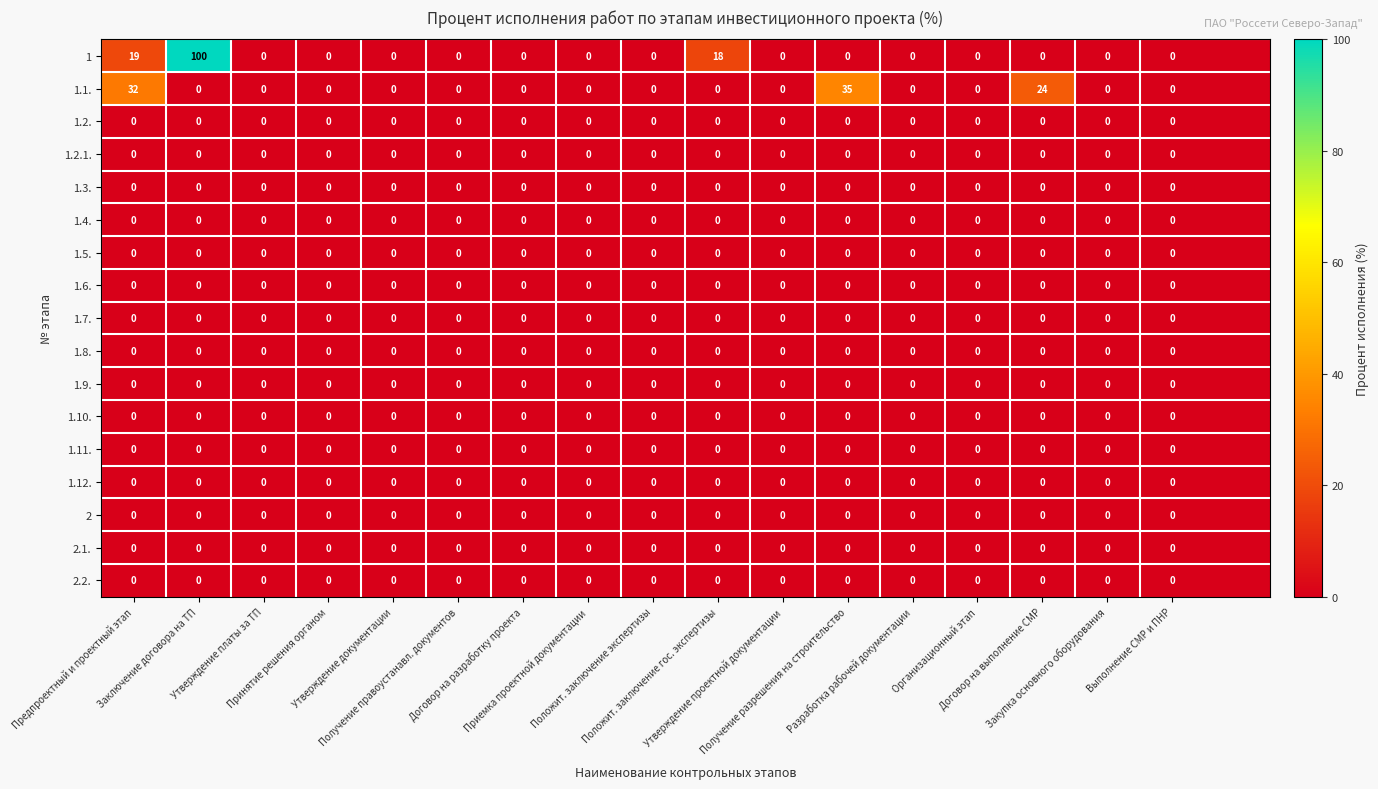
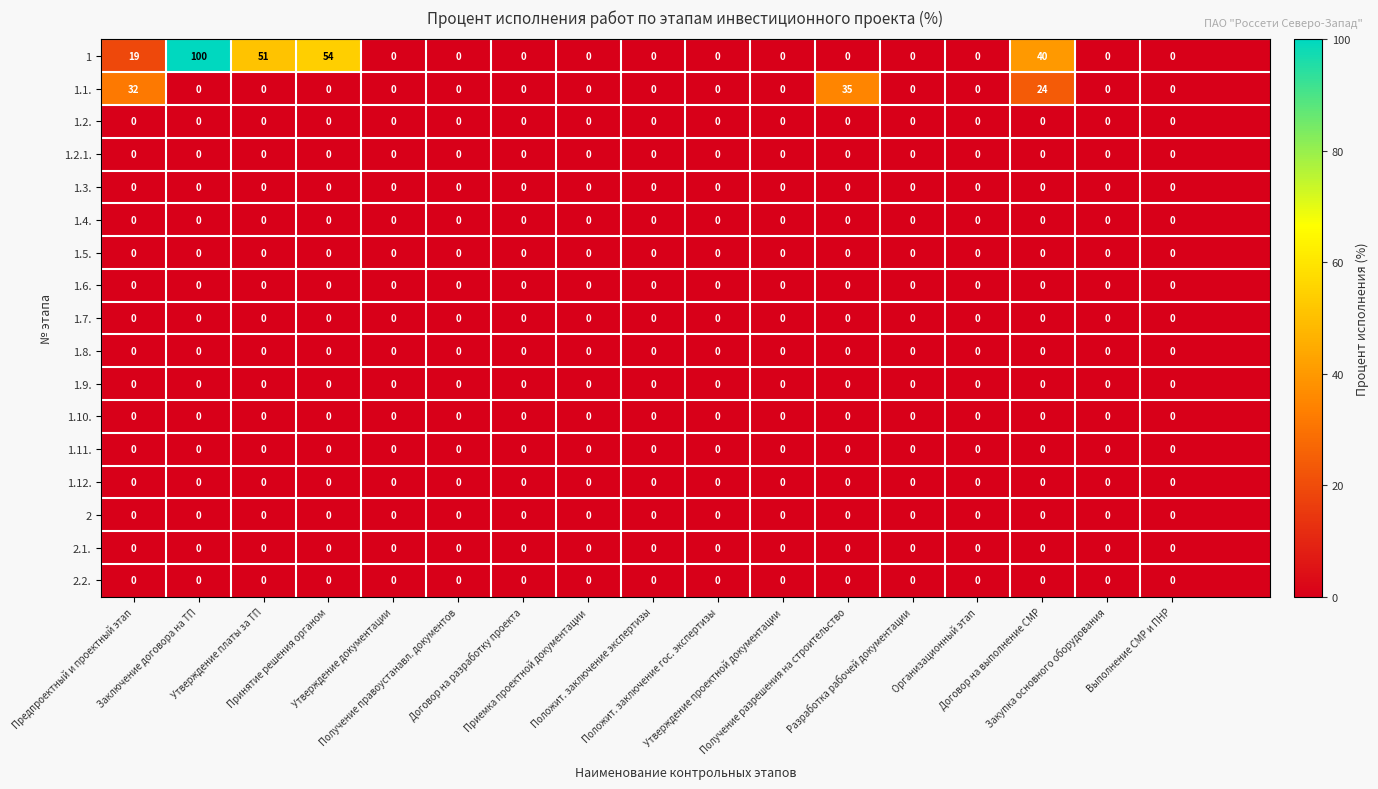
  {
    "1": {
      "Предпроектный и проектный этап": 19,
      "Заключение договора на ТП": 100,
-     "Утверждение платы за ТП": 0,
-     "Принятие решения органом": 0,
+     "Утверждение платы за ТП": 51,
+     "Принятие решения органом": 54,
      "Утверждение документации": 0,
      "Получение правоустанавл. документов": 0,
      "Договор на разработку проекта": 0,
      "Приемка проектной документации": 0,
      "Положит. заключение экспертизы": 0,
-     "Положит. заключение гос. экспертизы": 18,
+     "Положит. заключение гос. экспертизы": 0,
      "Утверждение проектной документации": 0,
      "Получение разрешения на строительство": 0,
      "Разработка рабочей документации": 0,
      "Организационный этап": 0,
-     "Договор на выполнение СМР": 0,
+     "Договор на выполнение СМР": 40,
      "Закупка основного оборудования": 0,
      "Выполнение СМР и ПНР": 0
    }
  }
